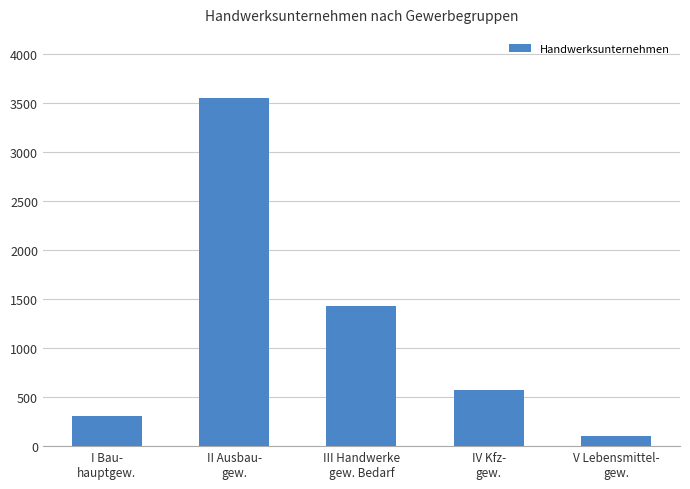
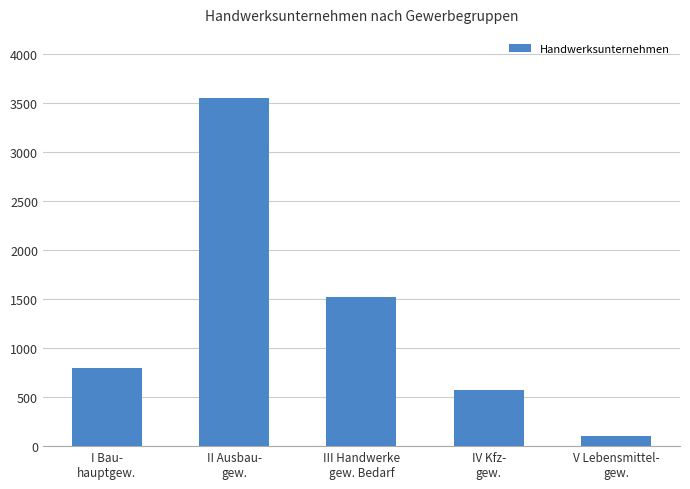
  {
-   "I Bau- hauptgew.": 300,
+   "I Bau- hauptgew.": 800,
    "II Ausbau- gew.": 3600,
-   "III Handwerke gew. Bedarf": 1400,
+   "III Handwerke gew. Bedarf": 1500,
    "IV Kfz- gew.": 600,
    "V Lebensmittel- gew.": 100
  }
